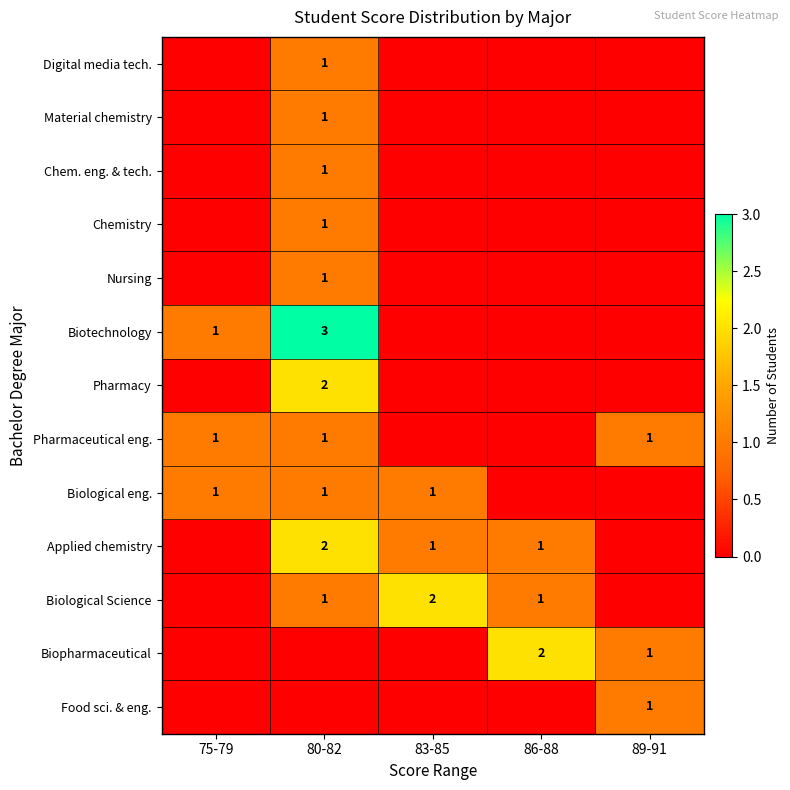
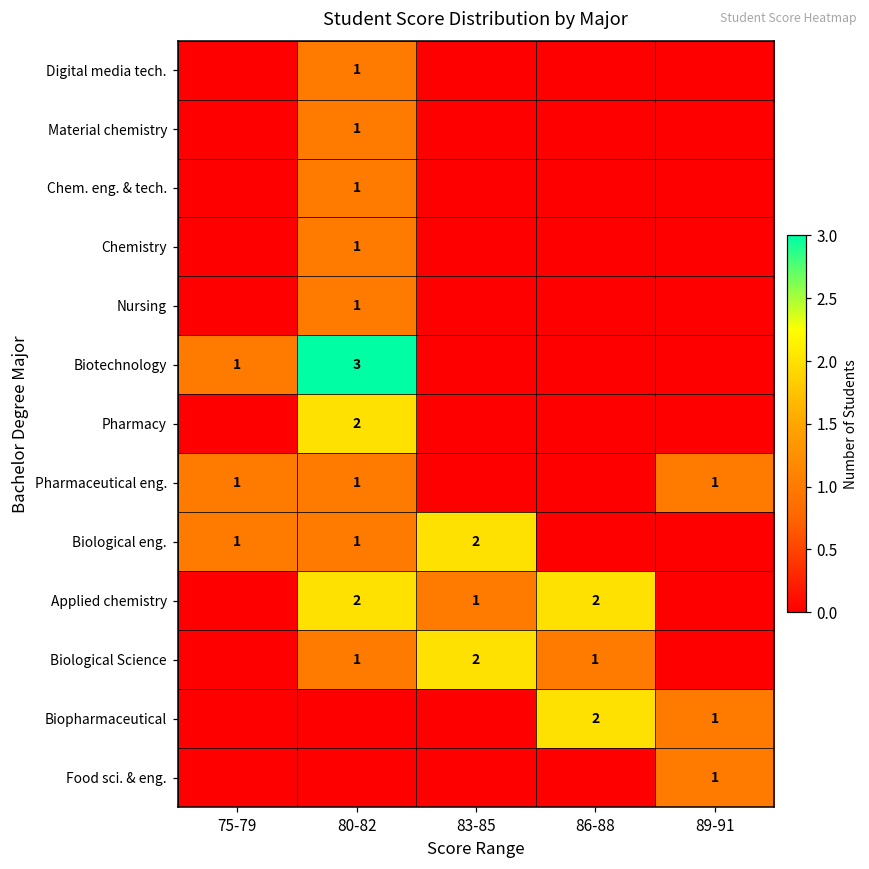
  {
    "Digital media tech.": {
      "80-82": 1
    },
    "Material chemistry": {
      "80-82": 1
    },
    "Chem. eng. & tech.": {
      "80-82": 1
    },
    "Chemistry": {
      "80-82": 1
    },
    "Nursing": {
      "80-82": 1
    },
    "Biotechnology": {
      "75-79": 1,
      "80-82": 3
    },
    "Pharmacy": {
      "80-82": 2
    },
    "Pharmaceutical eng.": {
      "75-79": 1,
      "80-82": 1,
      "89-91": 1
    },
    "Biological eng.": {
      "75-79": 1,
      "80-82": 1,
-     "83-85": 1
+     "83-85": 2
    },
    "Applied chemistry": {
      "80-82": 2,
      "83-85": 1,
-     "86-88": 1
+     "86-88": 2
    },
    "Biological Science": {
      "80-82": 1,
      "83-85": 2,
      "86-88": 1
    },
    "Biopharmaceutical": {
      "86-88": 2,
      "89-91": 1
    },
    "Food sci. & eng.": {
      "89-91": 1
    }
  }
